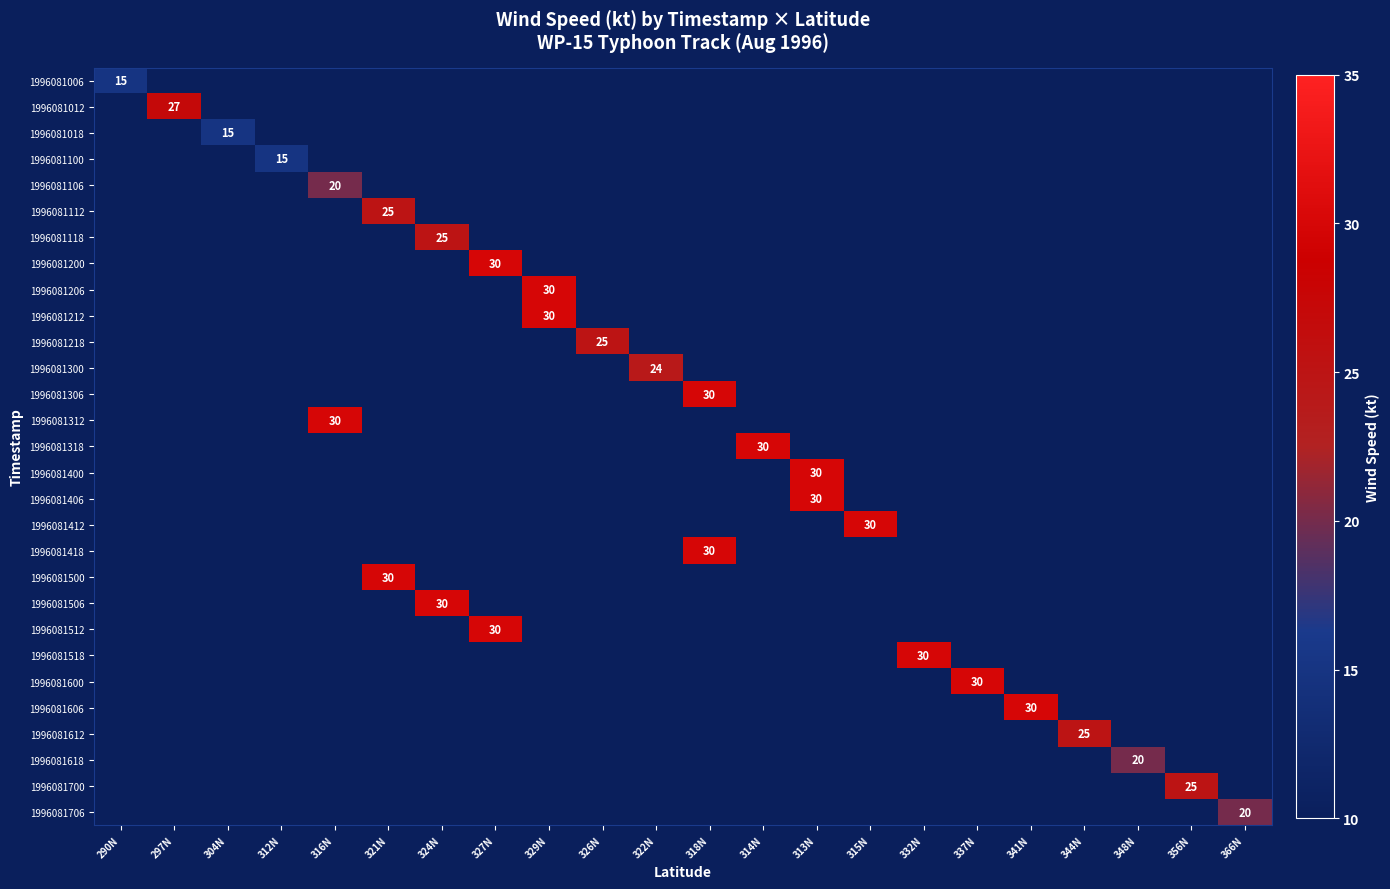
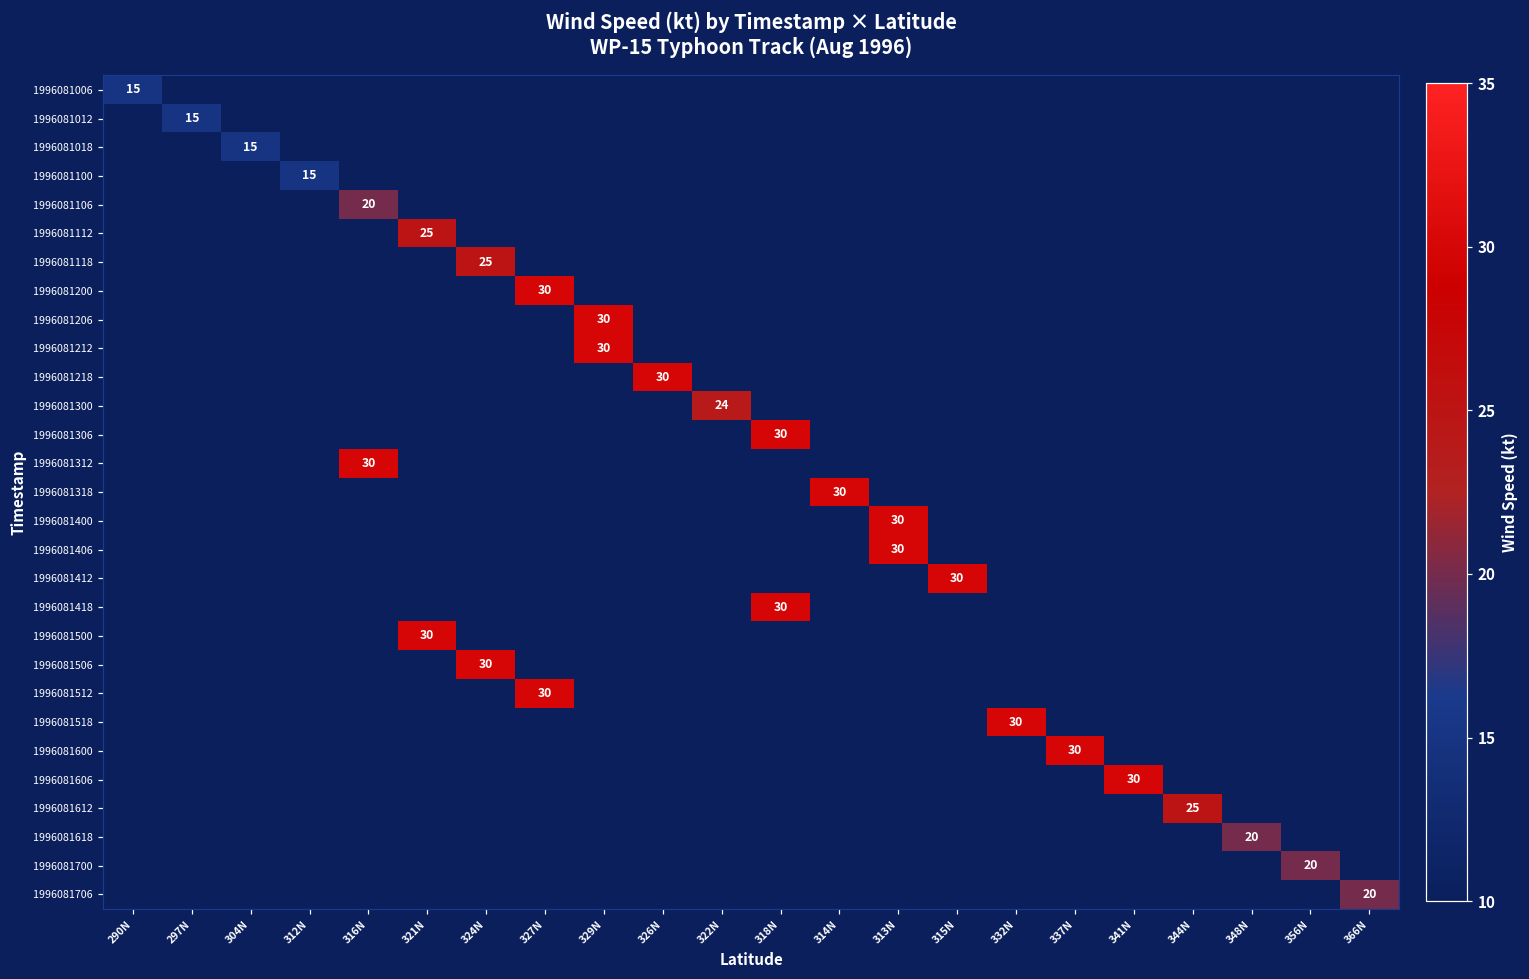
  {
    "1996081006": {
      "290N": 15
    },
    "1996081012": {
-     "297N": 27
+     "297N": 15
    },
    "1996081018": {
      "304N": 15
    },
    "1996081100": {
      "312N": 15
    },
    "1996081106": {
      "316N": 20
    },
    "1996081112": {
      "321N": 25
    },
    "1996081118": {
      "324N": 25
    },
    "1996081200": {
      "327N": 30
    },
    "1996081206": {
      "329N": 30
    },
    "1996081212": {
      "329N": 30
    },
    "1996081218": {
-     "326N": 25
+     "326N": 30
    },
    "1996081300": {
      "322N": 24
    },
    "1996081306": {
      "318N": 30
    },
    "1996081312": {
      "316N": 30
    },
    "1996081318": {
      "314N": 30
    },
    "1996081400": {
      "313N": 30
    },
    "1996081406": {
      "313N": 30
    },
    "1996081412": {
      "315N": 30
    },
    "1996081418": {
      "318N": 30
    },
    "1996081500": {
      "321N": 30
    },
    "1996081506": {
      "324N": 30
    },
    "1996081512": {
      "327N": 30
    },
    "1996081518": {
      "332N": 30
    },
    "1996081600": {
      "337N": 30
    },
    "1996081606": {
      "341N": 30
    },
    "1996081612": {
      "344N": 25
    },
    "1996081618": {
      "348N": 20
    },
    "1996081700": {
-     "356N": 25
+     "356N": 20
    },
    "1996081706": {
      "366N": 20
    }
  }
